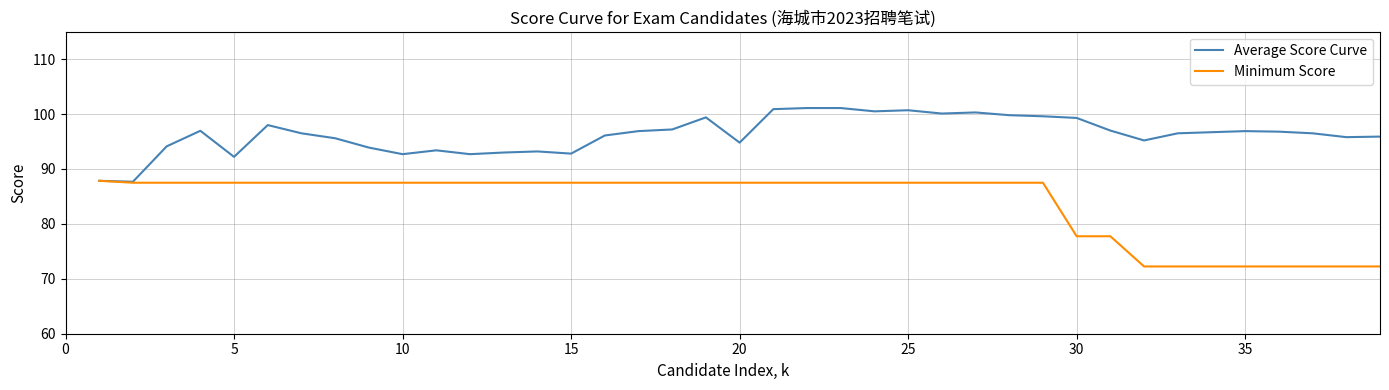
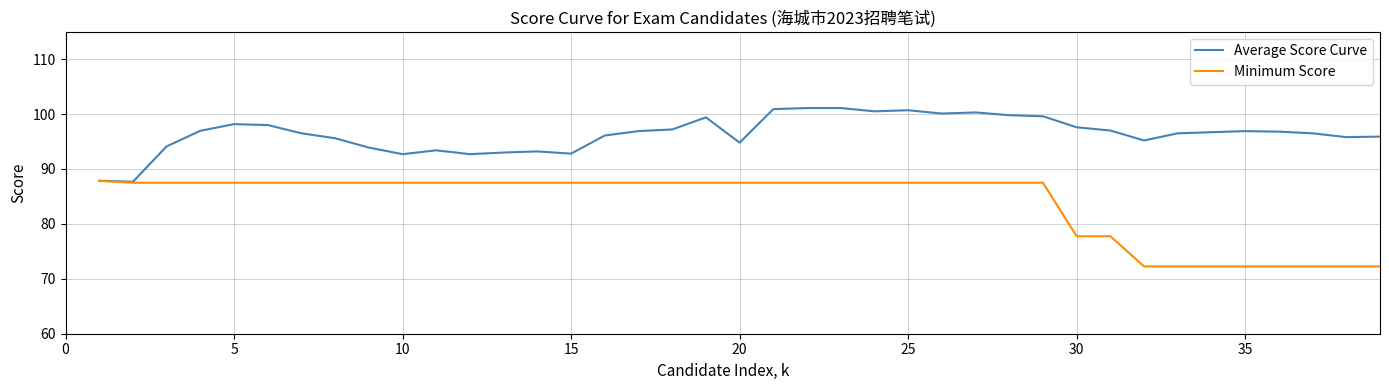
  {
    "Average Score Curve": {
-     "5": 92,
+     "5": 98,
      "10": 93,
      "15": 93,
      "20": 95,
      "25": 101,
-     "30": 99,
+     "30": 98,
      "35": 97
    },
    "Minimum Score": {
      "5": 88,
      "10": 88,
      "15": 88,
      "20": 88,
      "25": 88,
      "30": 78,
      "35": 72
    }
  }
